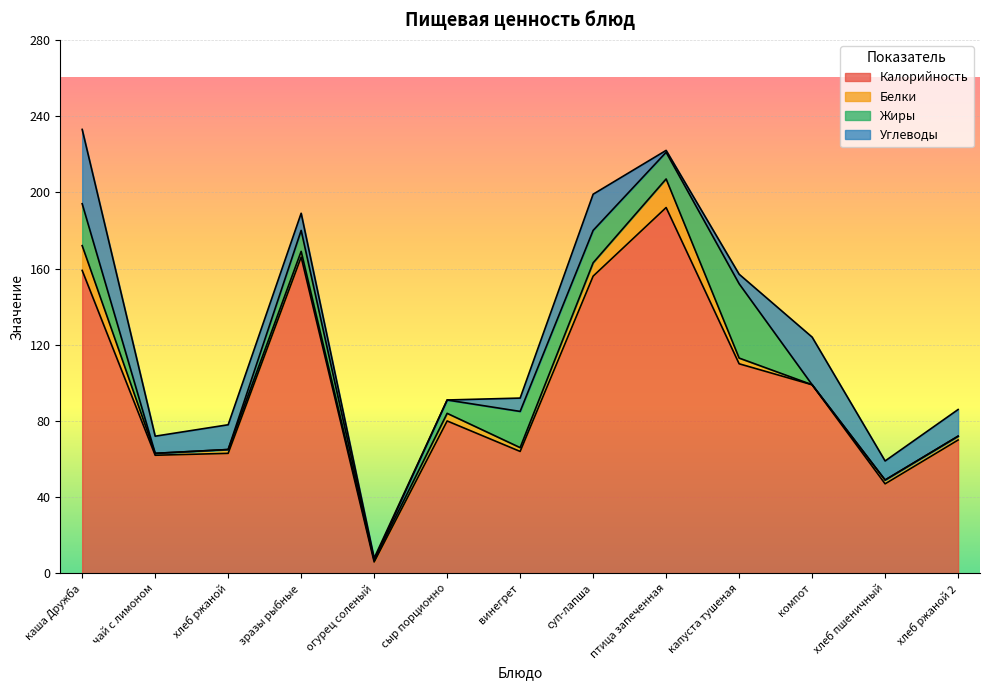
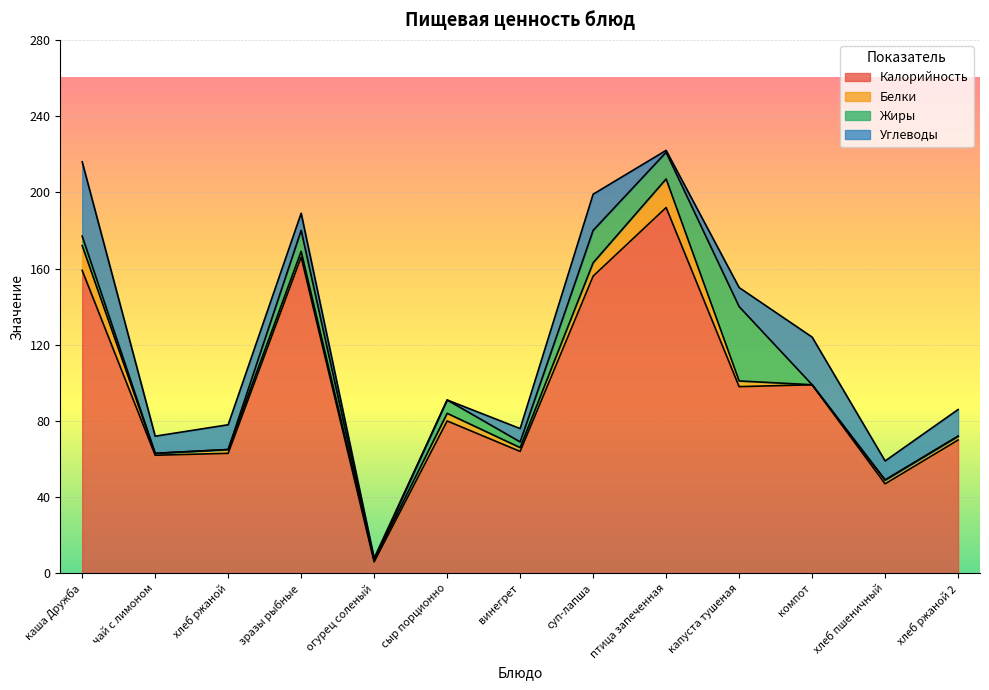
  {
    "Калорийность": {
      "каша Дружба": 159,
      "хлеб ржаной": 63,
      "зразы рыбные": 166,
      "сыр порционно": 80,
      "винегрет": 64,
      "суп-лапша": 156,
      "птица запеченная": 192,
-     "капуста тушеная": 110,
+     "капуста тушеная": 98,
      "хлеб пшеничный": 47,
      "хлеб ржаной 2": 70
    },
    "Белки": {
      "каша Дружба": 13,
      "зразы рыбные": 3,
      "сыр порционно": 4,
      "винегрет": 2,
      "суп-лапша": 7,
      "птица запеченная": 15,
      "капуста тушеная": 3
    },
    "Жиры": {
-     "каша Дружба": 22,
+     "каша Дружба": 5,
      "зразы рыбные": 11,
-     "винегрет": 19,
+     "винегрет": 3,
      "суп-лапша": 17,
      "капуста тушеная": 39
    },
    "Углеводы": {
      "каша Дружба": 39,
      "чай с лимоном": 9,
      "хлеб ржаной": 13,
      "зразы рыбные": 9,
      "винегрет": 7,
      "суп-лапша": 19,
-     "капуста тушеная": 5,
+     "капуста тушеная": 10,
      "компот": 25,
      "хлеб пшеничный": 10,
      "хлеб ржаной 2": 14
    }
  }
